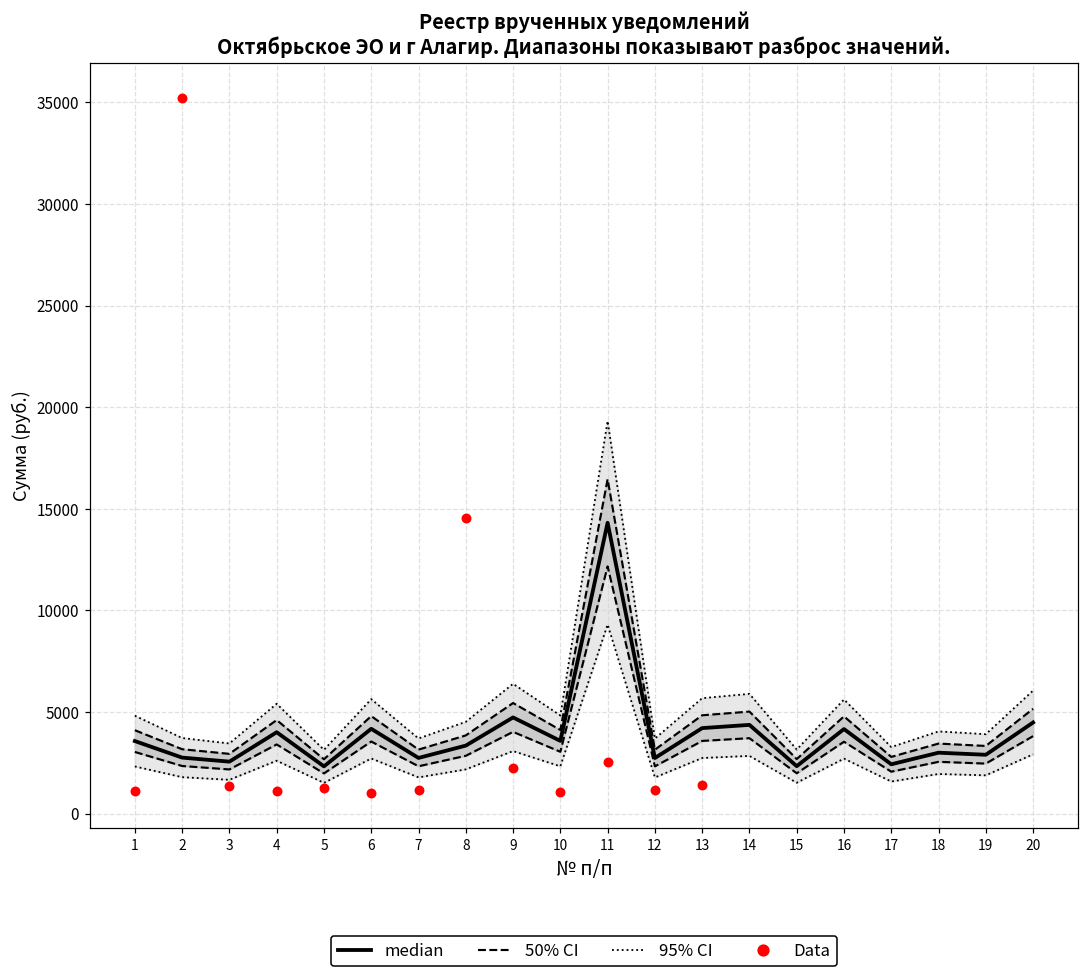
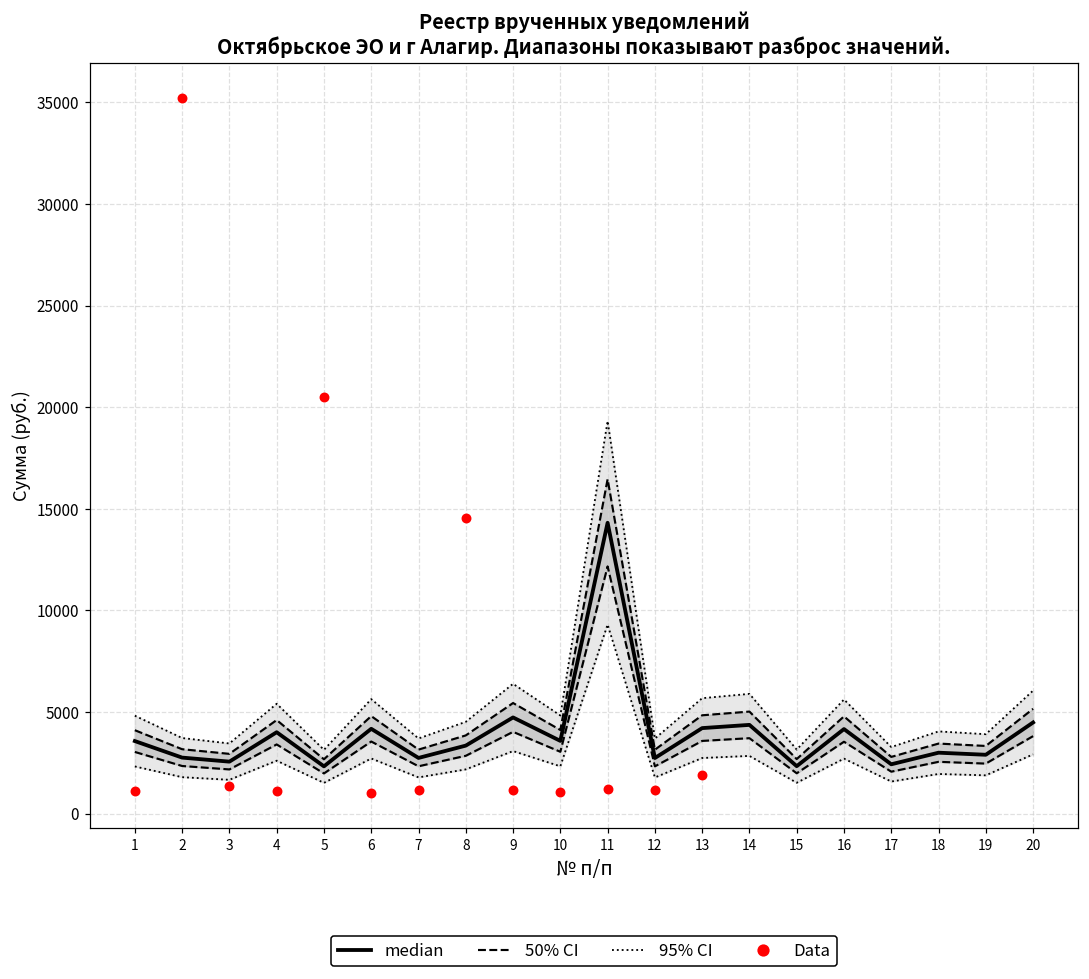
  {
    "Data": {
-     "5": 1300,
-     "9": 2200,
-     "11": 2500,
-     "13": 1400
+     "5": 20500,
+     "9": 1200,
+     "11": 1200,
+     "13": 1900
    }
  }
